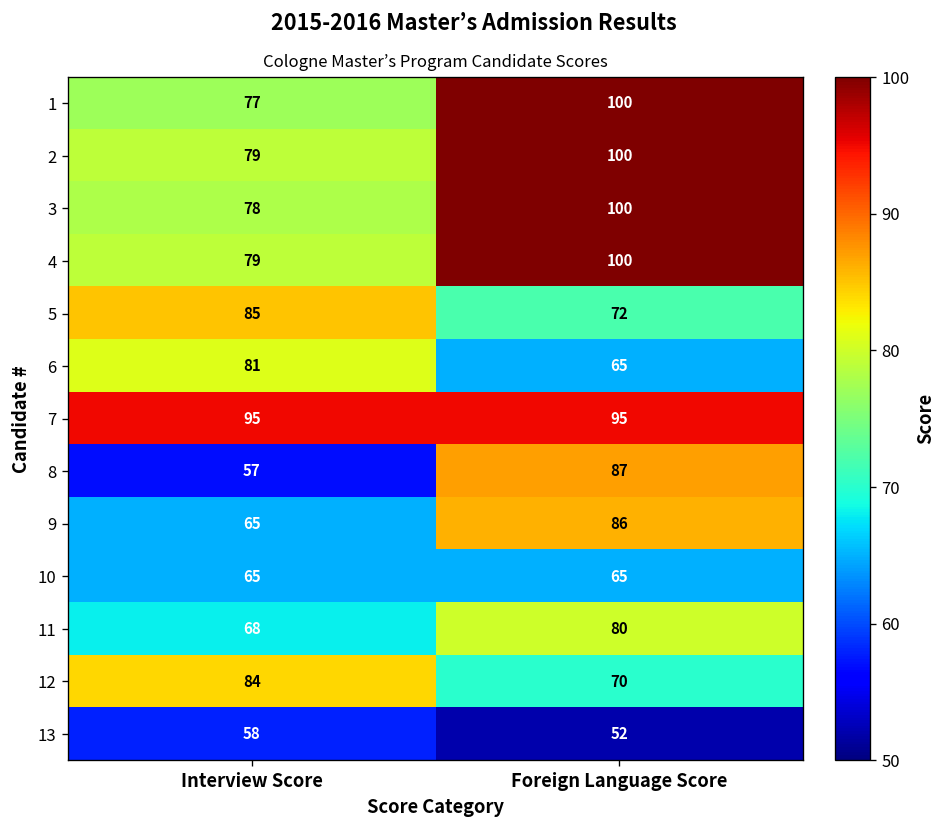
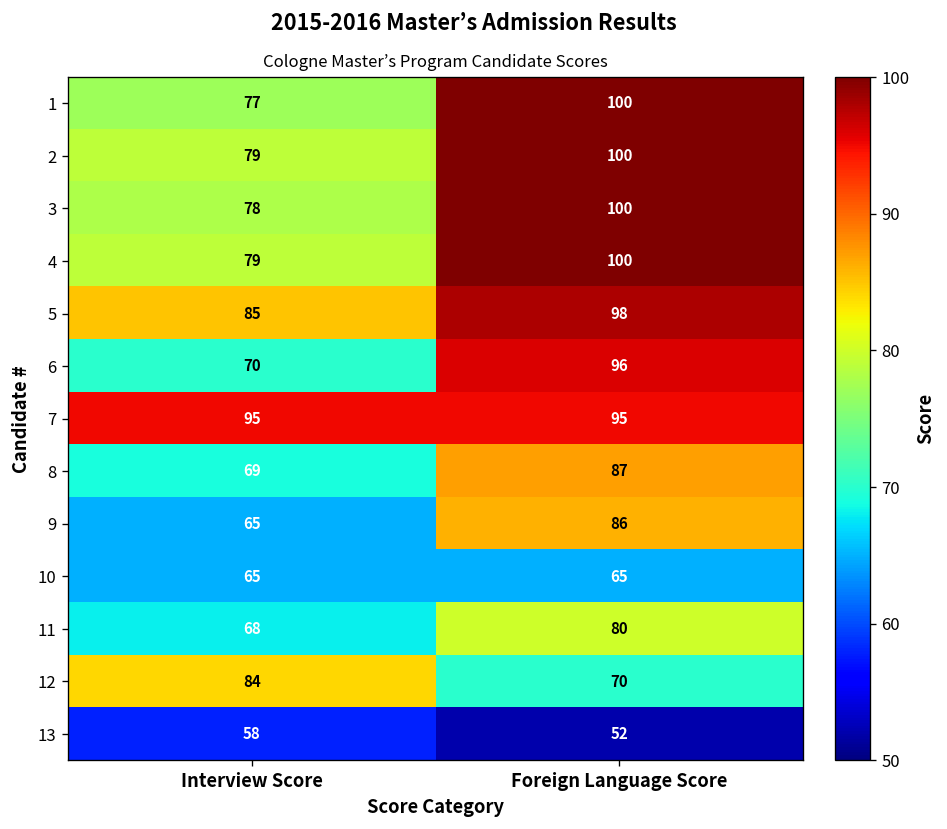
  {
    "1": {
      "Interview Score": 77,
      "Foreign Language Score": 100
    },
    "2": {
      "Interview Score": 79,
      "Foreign Language Score": 100
    },
    "3": {
      "Interview Score": 78,
      "Foreign Language Score": 100
    },
    "4": {
      "Interview Score": 79,
      "Foreign Language Score": 100
    },
    "5": {
      "Interview Score": 85,
-     "Foreign Language Score": 72
+     "Foreign Language Score": 98
    },
    "6": {
-     "Interview Score": 81,
-     "Foreign Language Score": 65
+     "Interview Score": 70,
+     "Foreign Language Score": 96
    },
    "7": {
      "Interview Score": 95,
      "Foreign Language Score": 95
    },
    "8": {
-     "Interview Score": 57,
+     "Interview Score": 69,
      "Foreign Language Score": 87
    },
    "9": {
      "Interview Score": 65,
      "Foreign Language Score": 86
    },
    "10": {
      "Interview Score": 65,
      "Foreign Language Score": 65
    },
    "11": {
      "Interview Score": 68,
      "Foreign Language Score": 80
    },
    "12": {
      "Interview Score": 84,
      "Foreign Language Score": 70
    },
    "13": {
      "Interview Score": 58,
      "Foreign Language Score": 52
    }
  }
